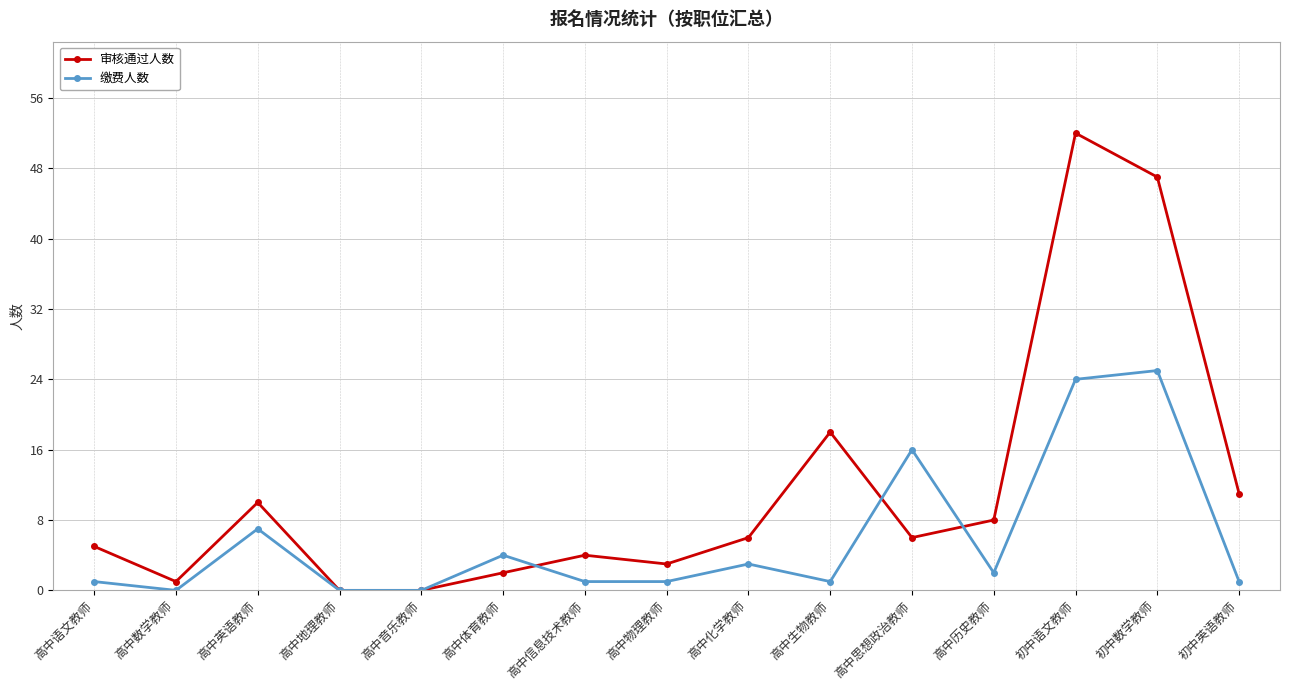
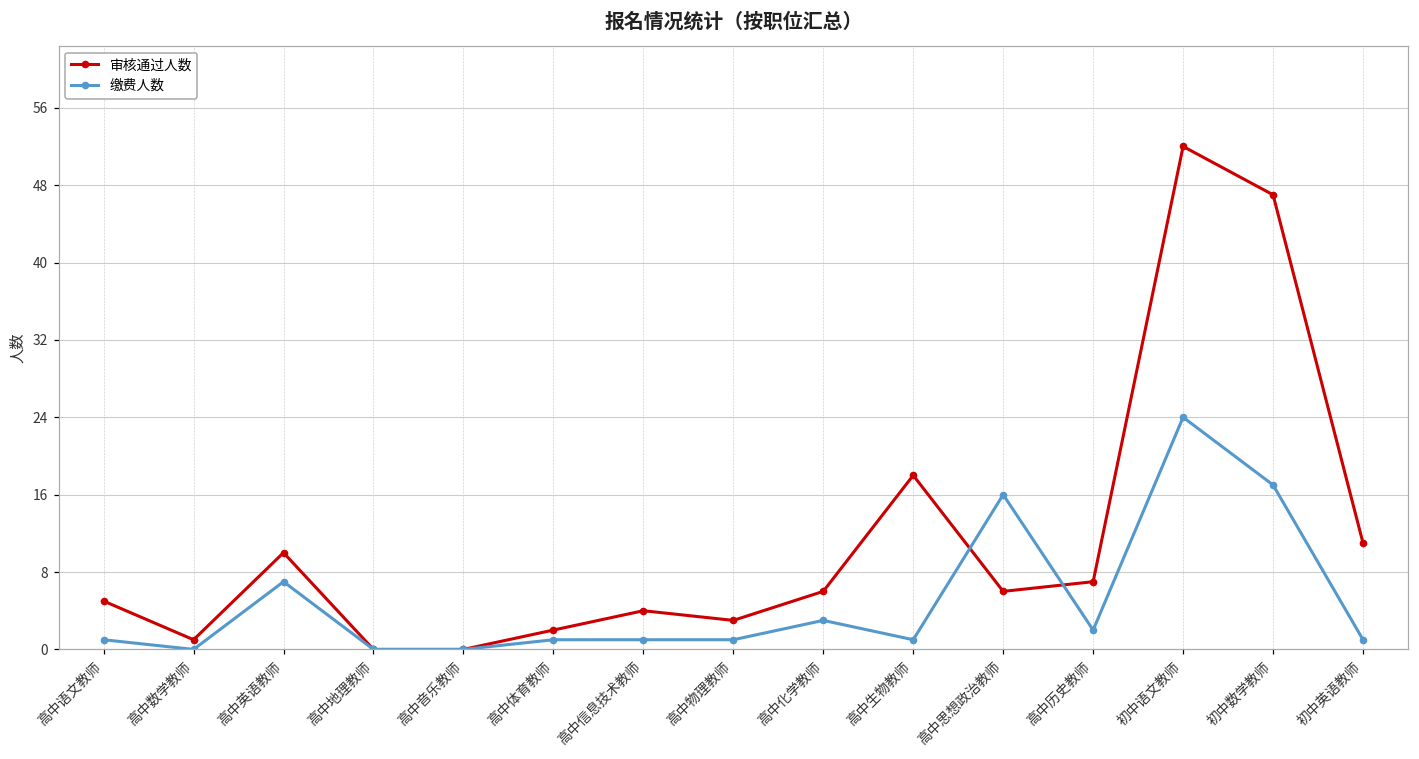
  {
    "审核通过人数": {
      "高中语文教师": 5,
      "高中数学教师": 1,
      "高中英语教师": 10,
      "高中体育教师": 2,
      "高中信息技术教师": 4,
      "高中物理教师": 3,
      "高中化学教师": 6,
      "高中生物教师": 18,
      "高中思想政治教师": 6,
-     "高中历史教师": 8,
+     "高中历史教师": 7,
      "初中语文教师": 52,
      "初中数学教师": 47,
      "初中英语教师": 11
    },
    "缴费人数": {
      "高中语文教师": 1,
      "高中数学教师": 0,
      "高中英语教师": 7,
-     "高中体育教师": 4,
+     "高中体育教师": 1,
      "高中信息技术教师": 1,
      "高中物理教师": 1,
      "高中化学教师": 3,
      "高中生物教师": 1,
      "高中思想政治教师": 16,
      "高中历史教师": 2,
      "初中语文教师": 24,
-     "初中数学教师": 25,
+     "初中数学教师": 17,
      "初中英语教师": 1
    }
  }
